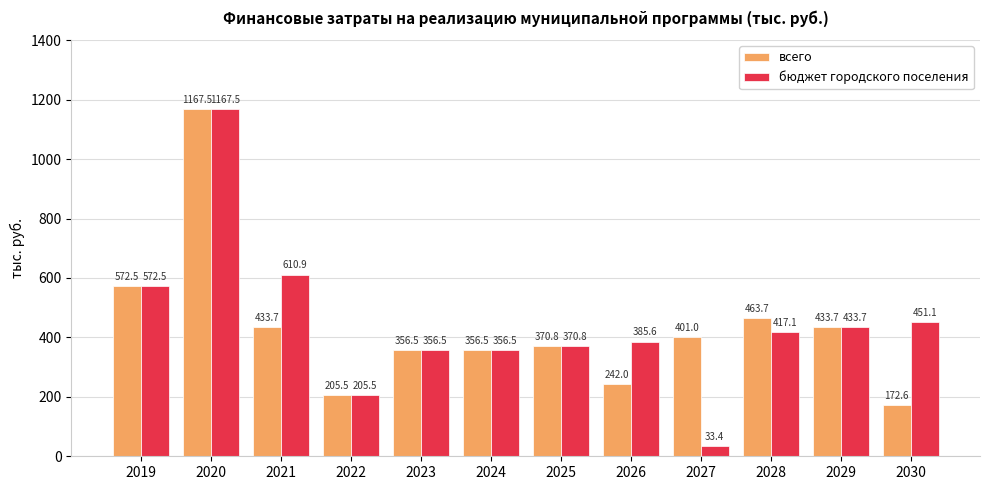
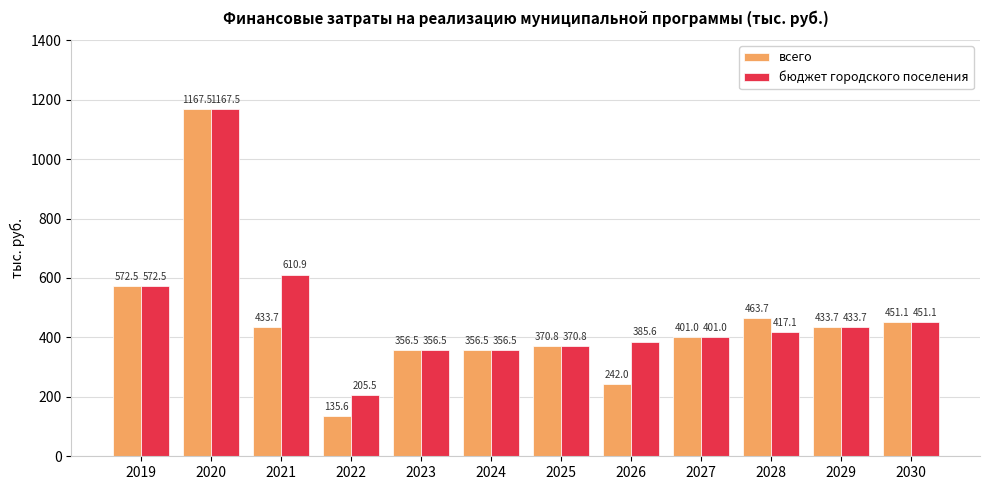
  {
    "всего": {
      "2019": 572.5,
      "2020": 1167.5,
      "2021": 433.7,
-     "2022": 205.5,
+     "2022": 135.6,
      "2023": 356.5,
      "2024": 356.5,
      "2025": 370.8,
      "2026": 242.0,
      "2027": 401.0,
      "2028": 463.7,
      "2029": 433.7,
-     "2030": 172.6
+     "2030": 451.1
    },
    "бюджет городского поселения": {
      "2019": 572.5,
      "2020": 1167.5,
      "2021": 610.9,
      "2022": 205.5,
      "2023": 356.5,
      "2024": 356.5,
      "2025": 370.8,
      "2026": 385.6,
-     "2027": 33.4,
+     "2027": 401.0,
      "2028": 417.1,
      "2029": 433.7,
      "2030": 451.1
    }
  }
